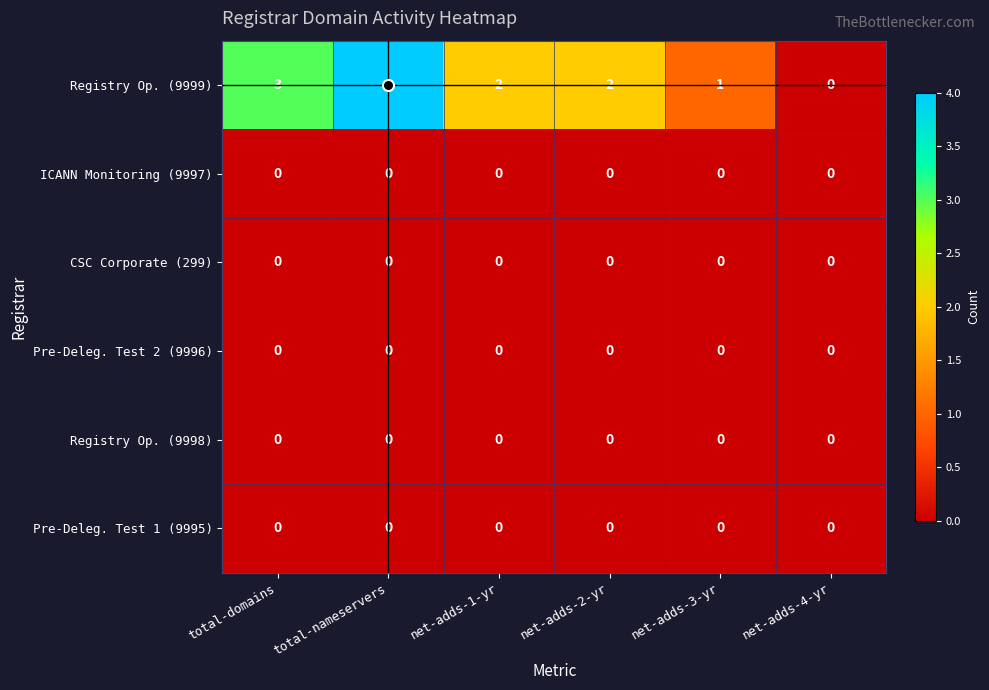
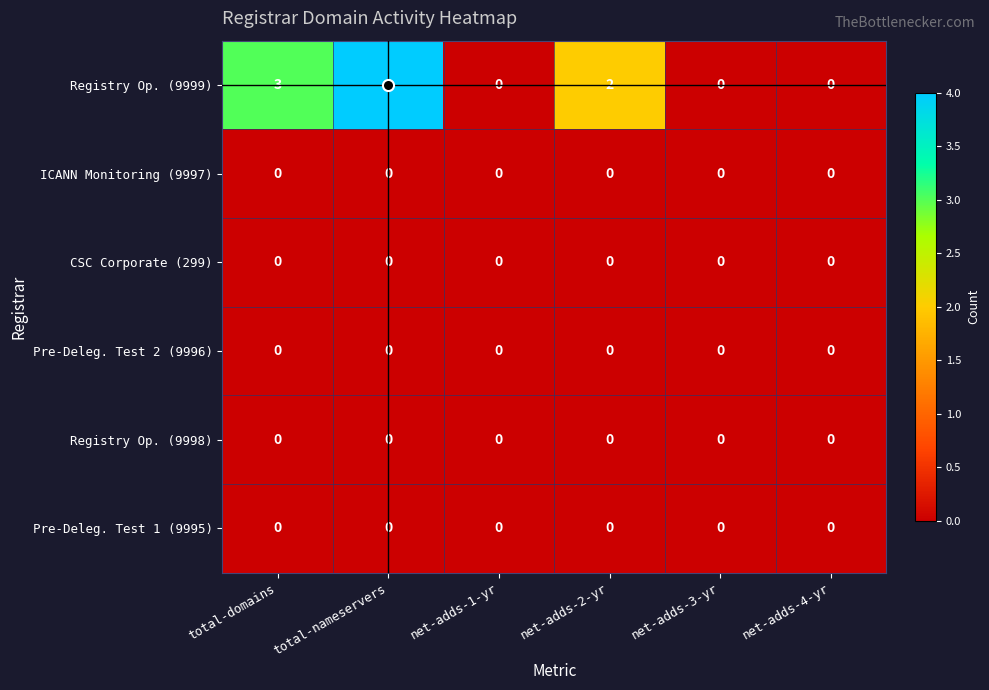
  {
    "Registry Op. (9999)": {
      "total-domains": 3,
-     "net-adds-1-yr": 2,
+     "net-adds-1-yr": 0,
      "net-adds-2-yr": 2,
-     "net-adds-3-yr": 1,
+     "net-adds-3-yr": 0,
      "net-adds-4-yr": 0
    },
    "ICANN Monitoring (9997)": {
      "total-domains": 0,
      "total-nameservers": 0,
      "net-adds-1-yr": 0,
      "net-adds-2-yr": 0,
      "net-adds-3-yr": 0,
      "net-adds-4-yr": 0
    },
    "CSC Corporate (299)": {
      "total-domains": 0,
      "total-nameservers": 0,
      "net-adds-1-yr": 0,
      "net-adds-2-yr": 0,
      "net-adds-3-yr": 0,
      "net-adds-4-yr": 0
    },
    "Pre-Deleg. Test 2 (9996)": {
      "total-domains": 0,
      "total-nameservers": 0,
      "net-adds-1-yr": 0,
      "net-adds-2-yr": 0,
      "net-adds-3-yr": 0,
      "net-adds-4-yr": 0
    },
    "Registry Op. (9998)": {
      "total-domains": 0,
      "total-nameservers": 0,
      "net-adds-1-yr": 0,
      "net-adds-2-yr": 0,
      "net-adds-3-yr": 0,
      "net-adds-4-yr": 0
    },
    "Pre-Deleg. Test 1 (9995)": {
      "total-domains": 0,
      "total-nameservers": 0,
      "net-adds-1-yr": 0,
      "net-adds-2-yr": 0,
      "net-adds-3-yr": 0,
      "net-adds-4-yr": 0
    }
  }
